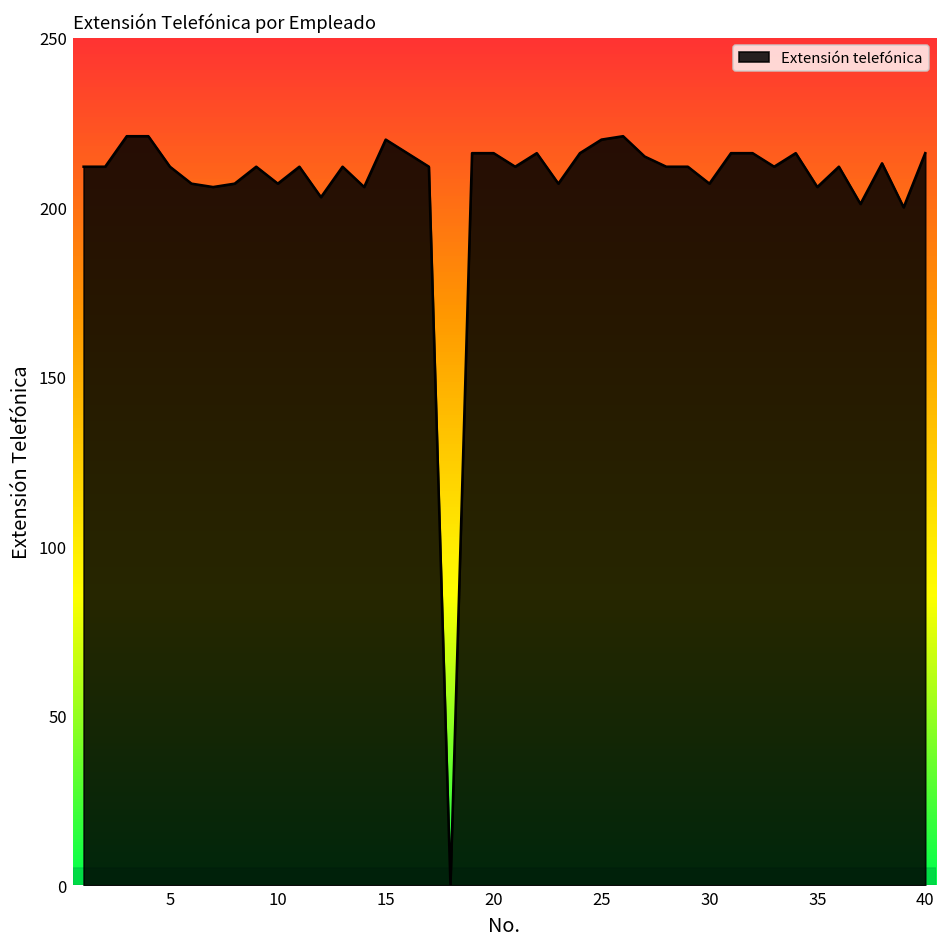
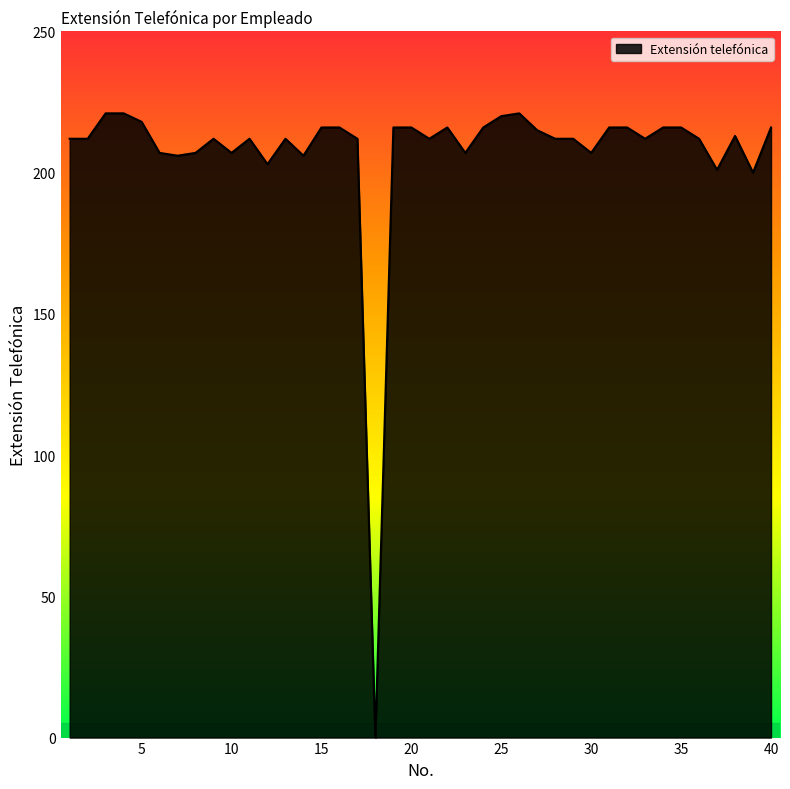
  {
-   "5": 212,
+   "5": 218,
    "10": 207,
-   "15": 220,
+   "15": 216,
    "20": 216,
    "25": 220,
    "30": 207,
-   "35": 206,
+   "35": 216,
    "40": 216
  }
